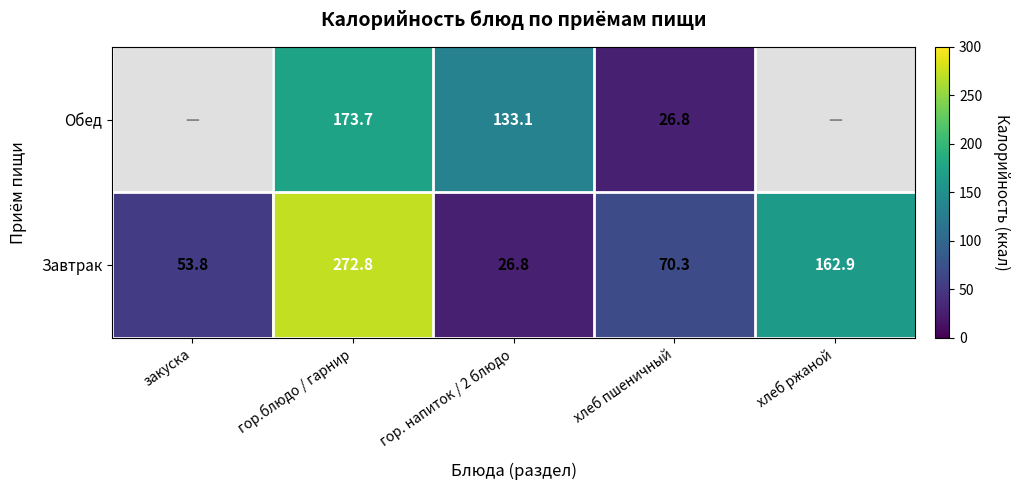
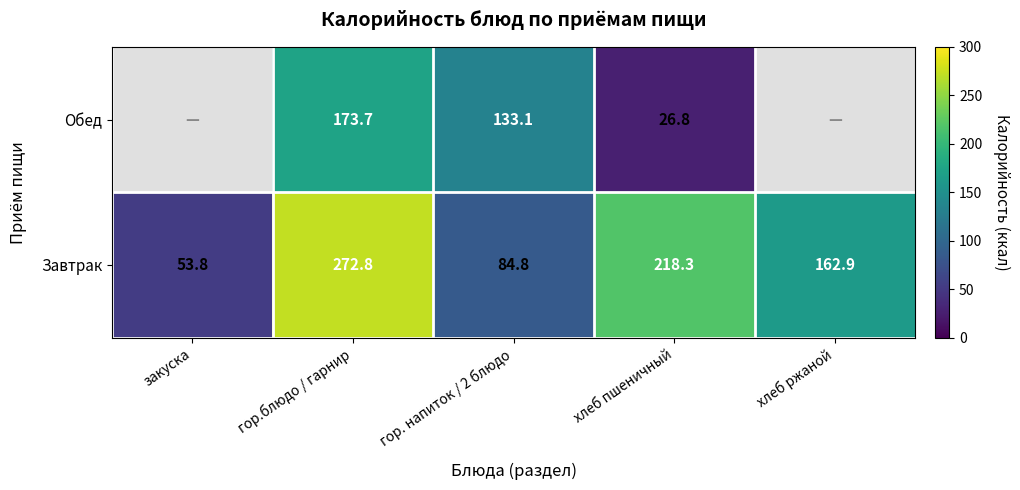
  {
    "Обед": {
      "гор.блюдо / гарнир": 173.7,
      "гор. напиток / 2 блюдо": 133.1,
      "хлеб пшеничный": 26.8
    },
    "Завтрак": {
      "закуска": 53.8,
      "гор.блюдо / гарнир": 272.8,
-     "гор. напиток / 2 блюдо": 26.8,
-     "хлеб пшеничный": 70.3,
+     "гор. напиток / 2 блюдо": 84.8,
+     "хлеб пшеничный": 218.3,
      "хлеб ржаной": 162.9
    }
  }
